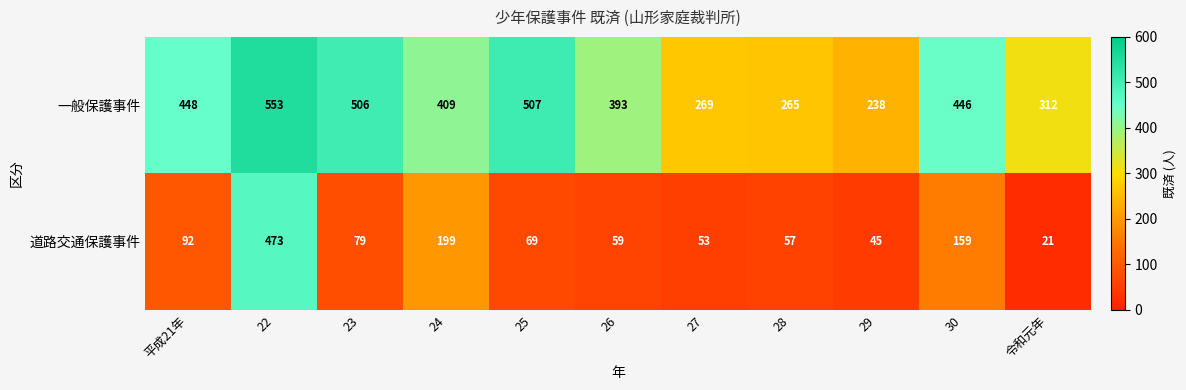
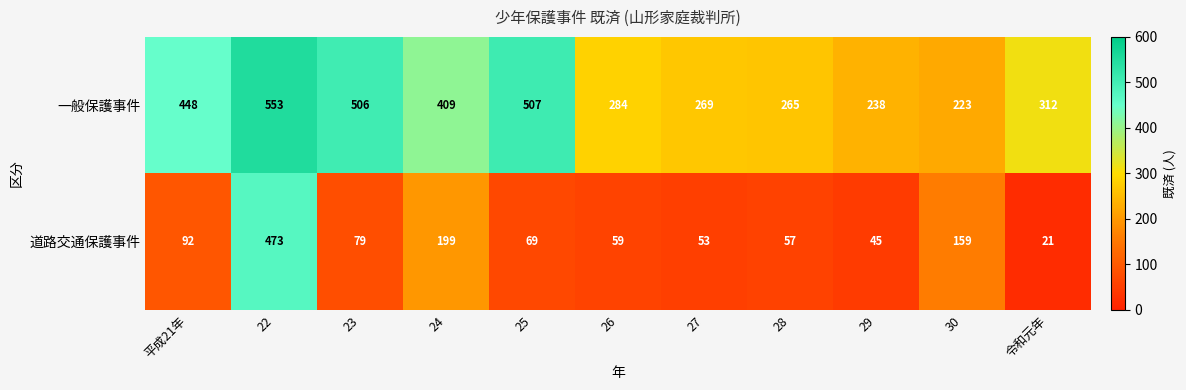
  {
    "一般保護事件": {
      "平成21年": 448,
      "22": 553,
      "23": 506,
      "24": 409,
      "25": 507,
-     "26": 393,
+     "26": 284,
      "27": 269,
      "28": 265,
      "29": 238,
-     "30": 446,
+     "30": 223,
      "令和元年": 312
    },
    "道路交通保護事件": {
      "平成21年": 92,
      "22": 473,
      "23": 79,
      "24": 199,
      "25": 69,
      "26": 59,
      "27": 53,
      "28": 57,
      "29": 45,
      "30": 159,
      "令和元年": 21
    }
  }
